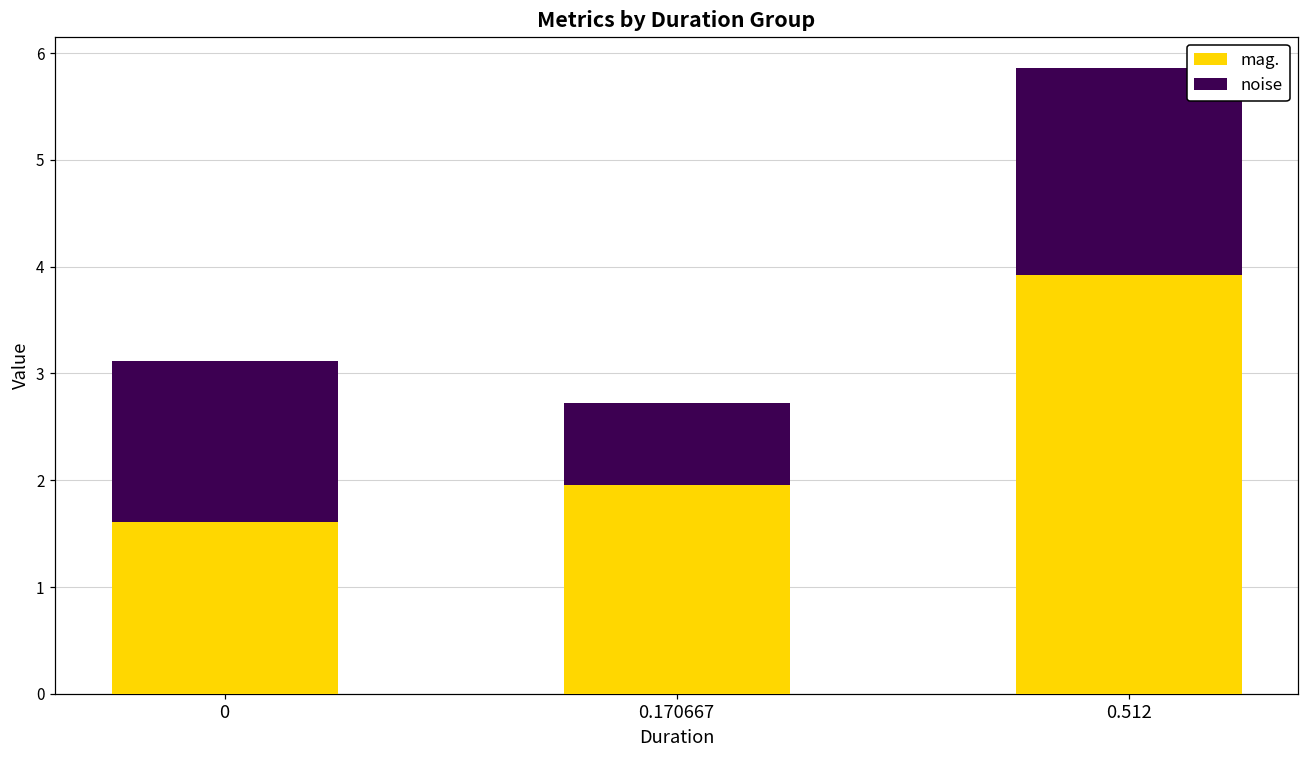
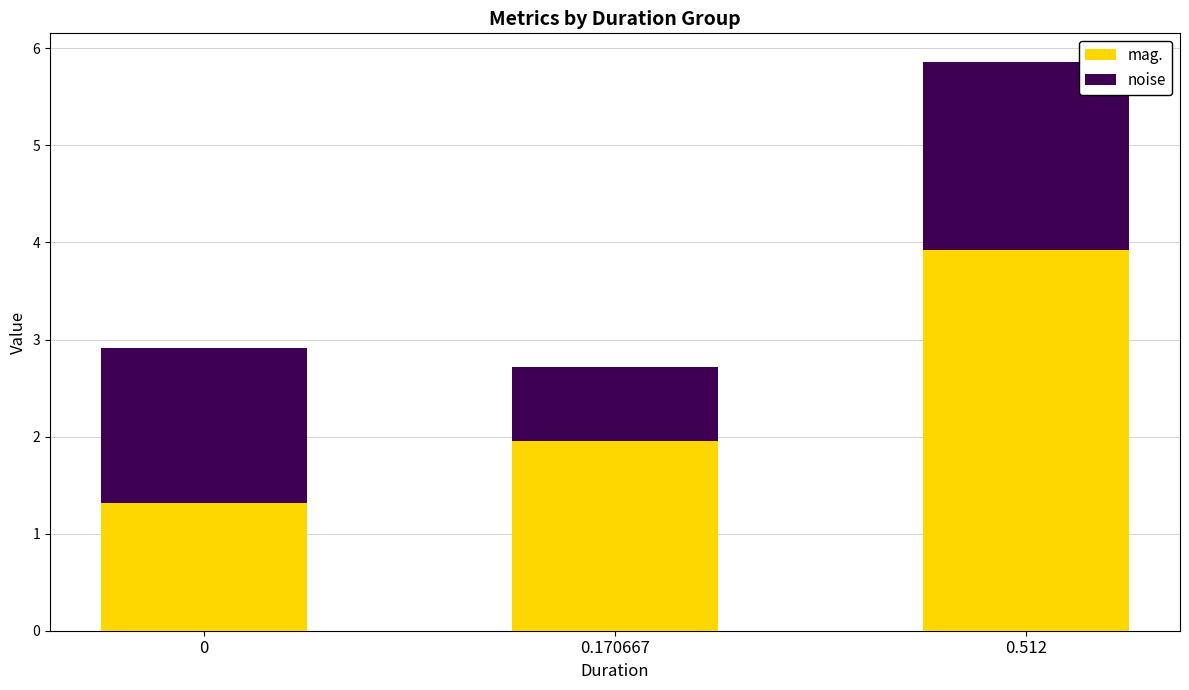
  {
    "mag.": {
-     "0": 1.6,
+     "0": 1.3,
      "0.170667": 2.0,
      "0.512": 3.9
    },
    "noise": {
-     "0": 1.5,
+     "0": 1.6,
      "0.170667": 0.8,
      "0.512": 1.9
    }
  }
